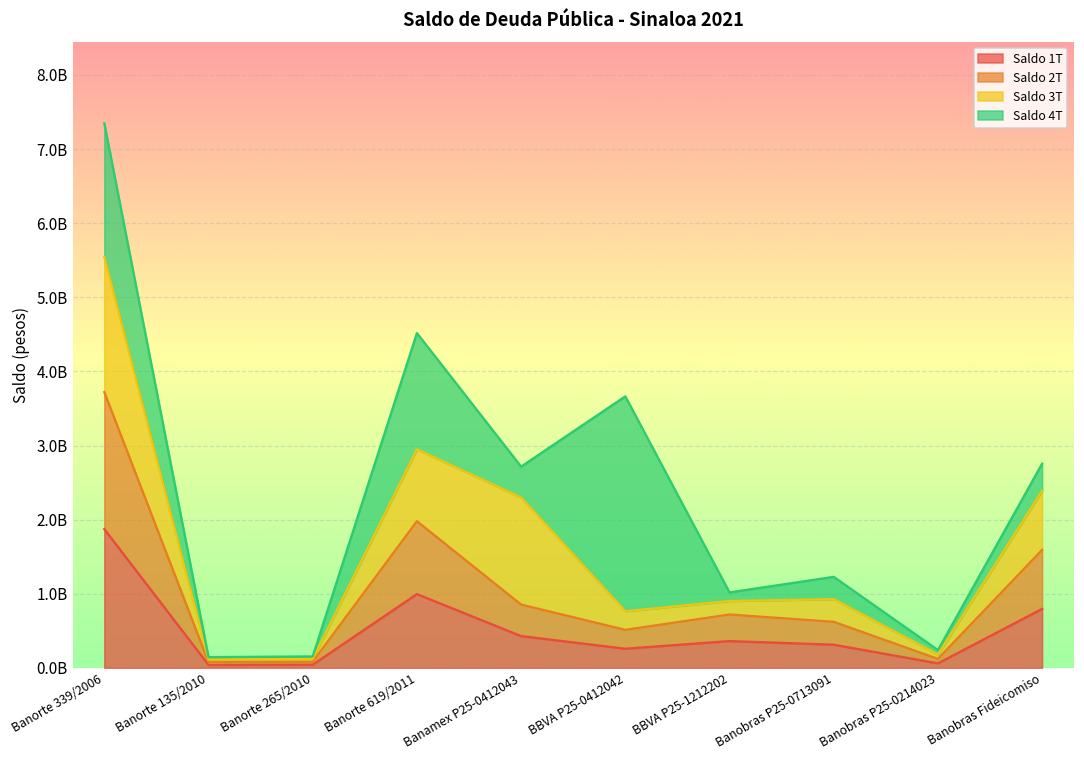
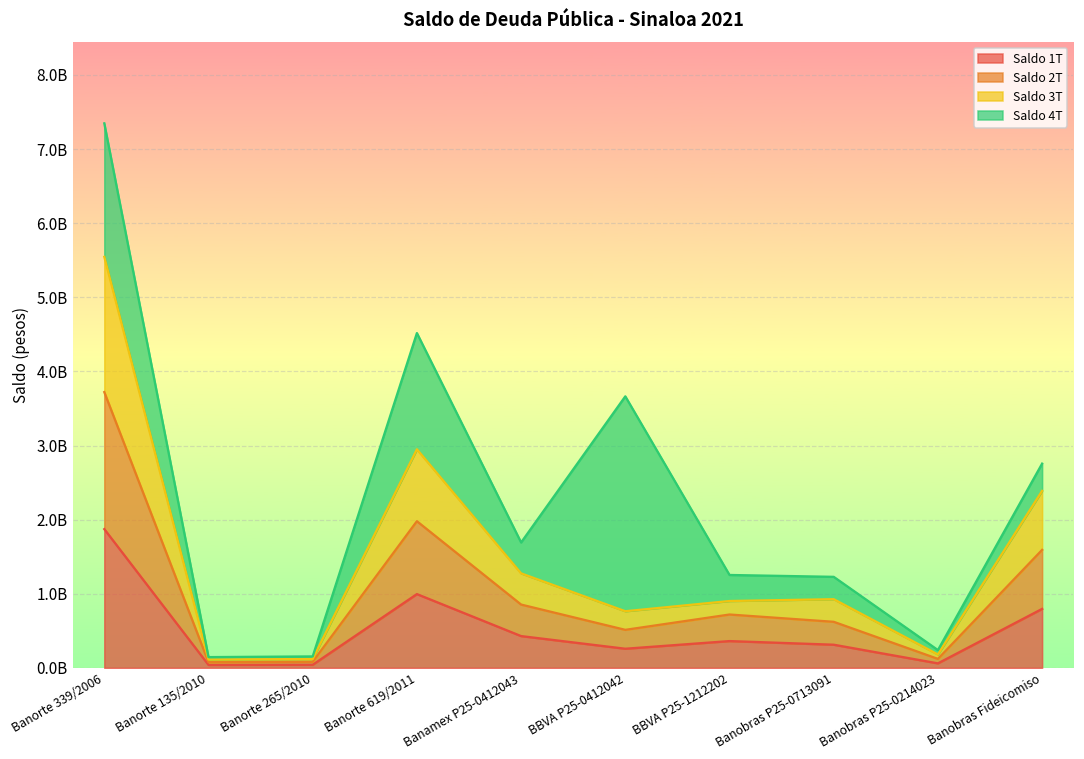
  {
    "Saldo 3T": {
      "Banorte 339/2006": 1800000000,
      "Banorte 619/2011": 1000000000,
-     "Banamex P25-0412043": 1400000000,
+     "Banamex P25-0412043": 400000000,
      "BBVA P25-0412042": 300000000,
      "BBVA P25-1212202": 200000000,
      "Banobras P25-0713091": 300000000,
      "Banobras P25-0214023": 100000000,
      "Banobras Fideicomiso": 800000000
    },
    "Saldo 4T": {
      "Banorte 339/2006": 1800000000,
      "Banorte 619/2011": 1600000000,
      "Banamex P25-0412043": 400000000,
      "BBVA P25-0412042": 2900000000,
-     "BBVA P25-1212202": 100000000,
+     "BBVA P25-1212202": 400000000,
      "Banobras P25-0713091": 300000000,
      "Banobras P25-0214023": 100000000,
      "Banobras Fideicomiso": 400000000
    }
  }
